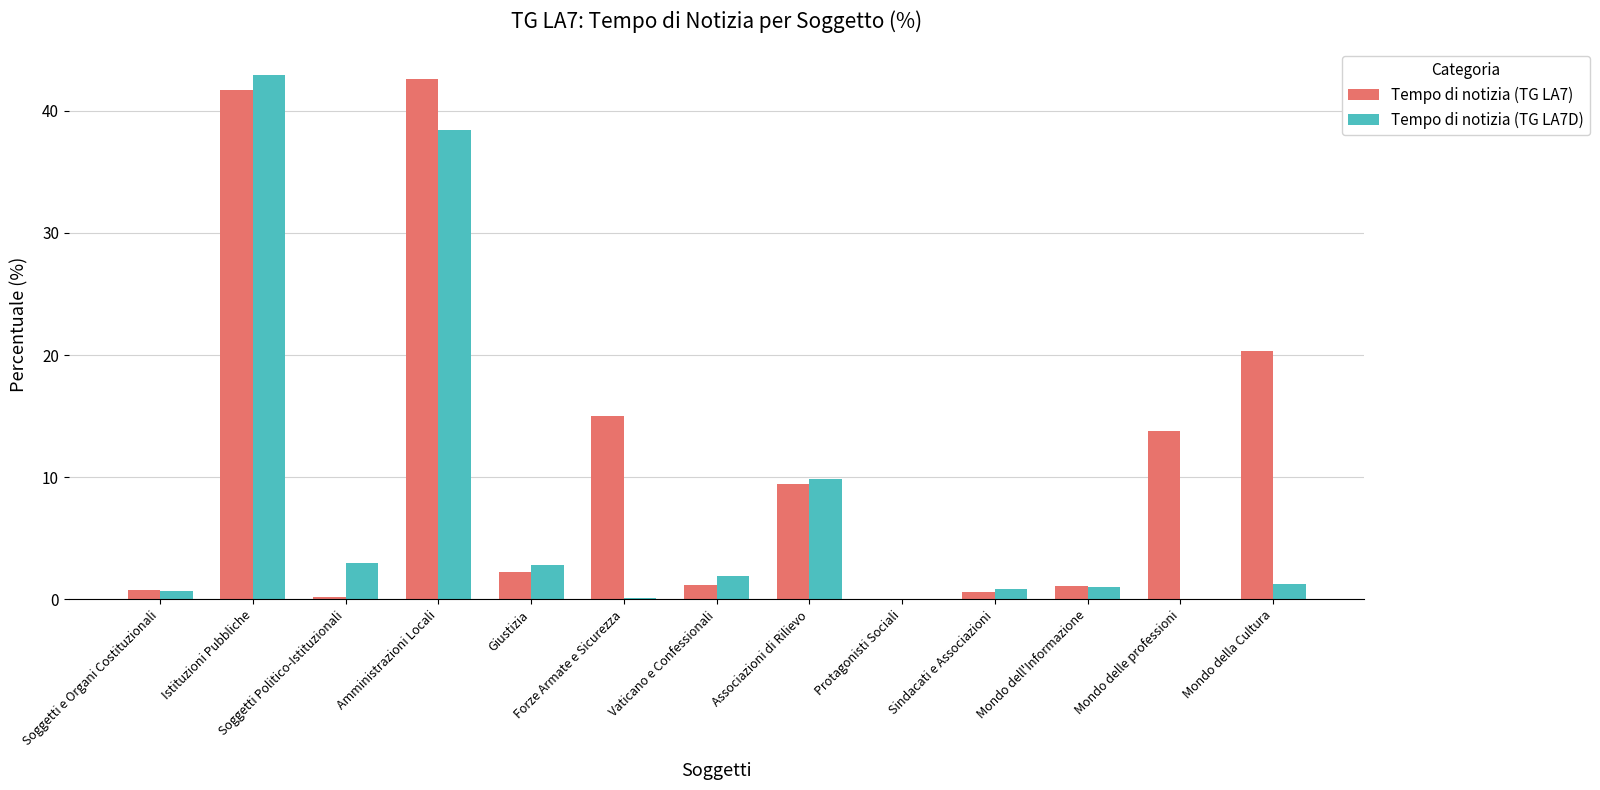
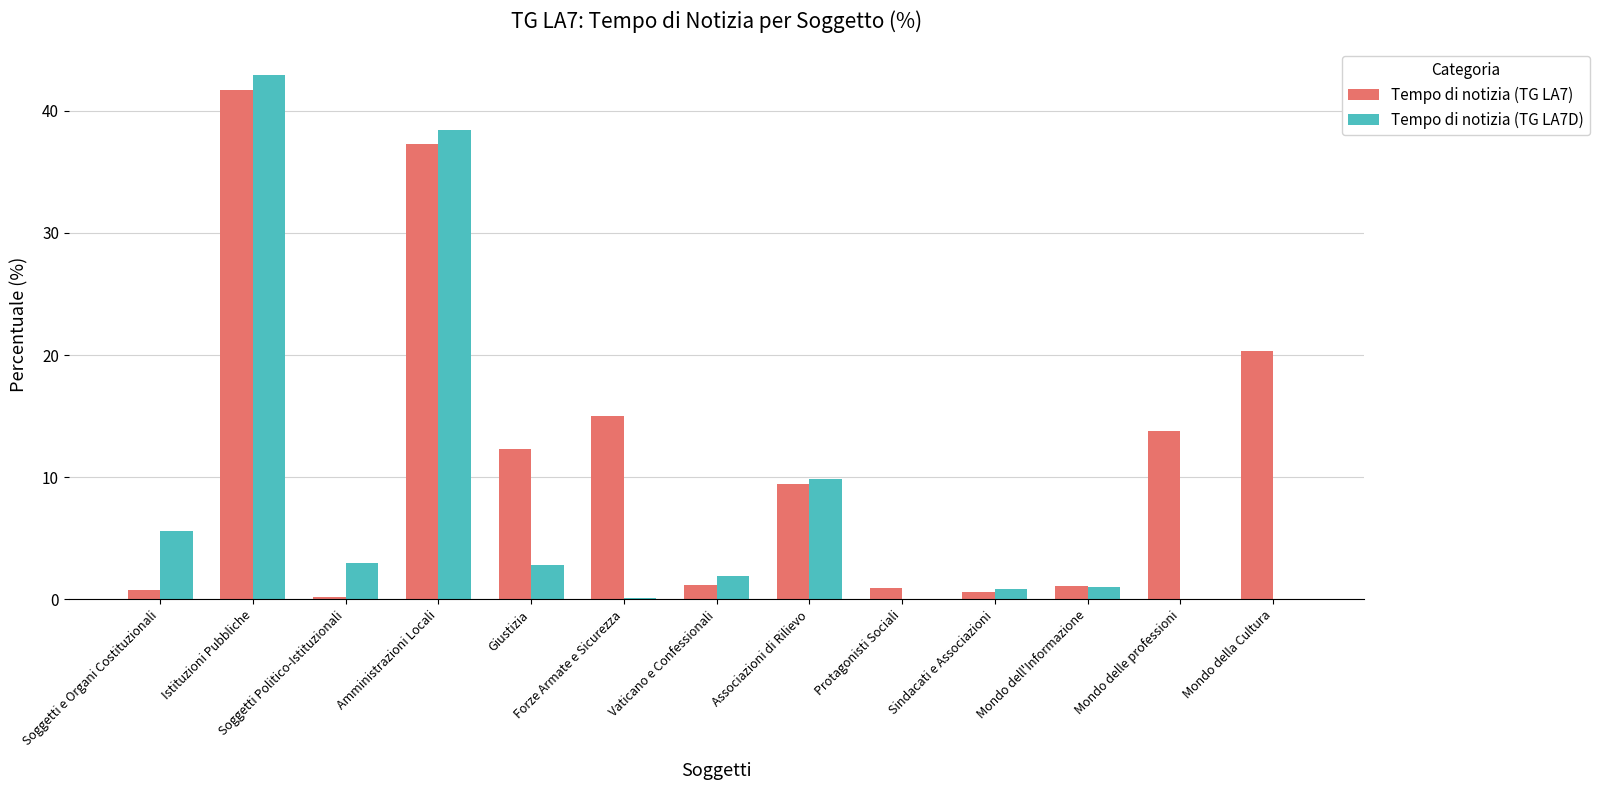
  {
    "Tempo di notizia (TG LA7)": {
      "Soggetti e Organi Costituzionali": 0.8,
      "Istituzioni Pubbliche": 41.7,
-     "Amministrazioni Locali": 42.6,
-     "Giustizia": 2.2,
+     "Amministrazioni Locali": 37.3,
+     "Giustizia": 12.3,
      "Forze Armate e Sicurezza": 15.0,
      "Vaticano e Confessionali": 1.2,
      "Associazioni di Rilievo": 9.4,
-     "Protagonisti Sociali": 0.1,
+     "Protagonisti Sociali": 0.9,
      "Sindacati e Associazioni": 0.6,
      "Mondo dell'Informazione": 1.1,
      "Mondo delle professioni": 13.8,
      "Mondo della Cultura": 20.3
    },
    "Tempo di notizia (TG LA7D)": {
-     "Soggetti e Organi Costituzionali": 0.7,
+     "Soggetti e Organi Costituzionali": 5.6,
      "Istituzioni Pubbliche": 42.9,
      "Soggetti Politico-Istituzionali": 3.0,
      "Amministrazioni Locali": 38.4,
      "Giustizia": 2.9,
      "Vaticano e Confessionali": 1.9,
      "Associazioni di Rilievo": 9.9,
      "Sindacati e Associazioni": 0.9,
      "Mondo dell'Informazione": 1.0,
      "Mondo delle professioni": 0.0,
-     "Mondo della Cultura": 1.3
+     "Mondo della Cultura": 0.0
    }
  }
